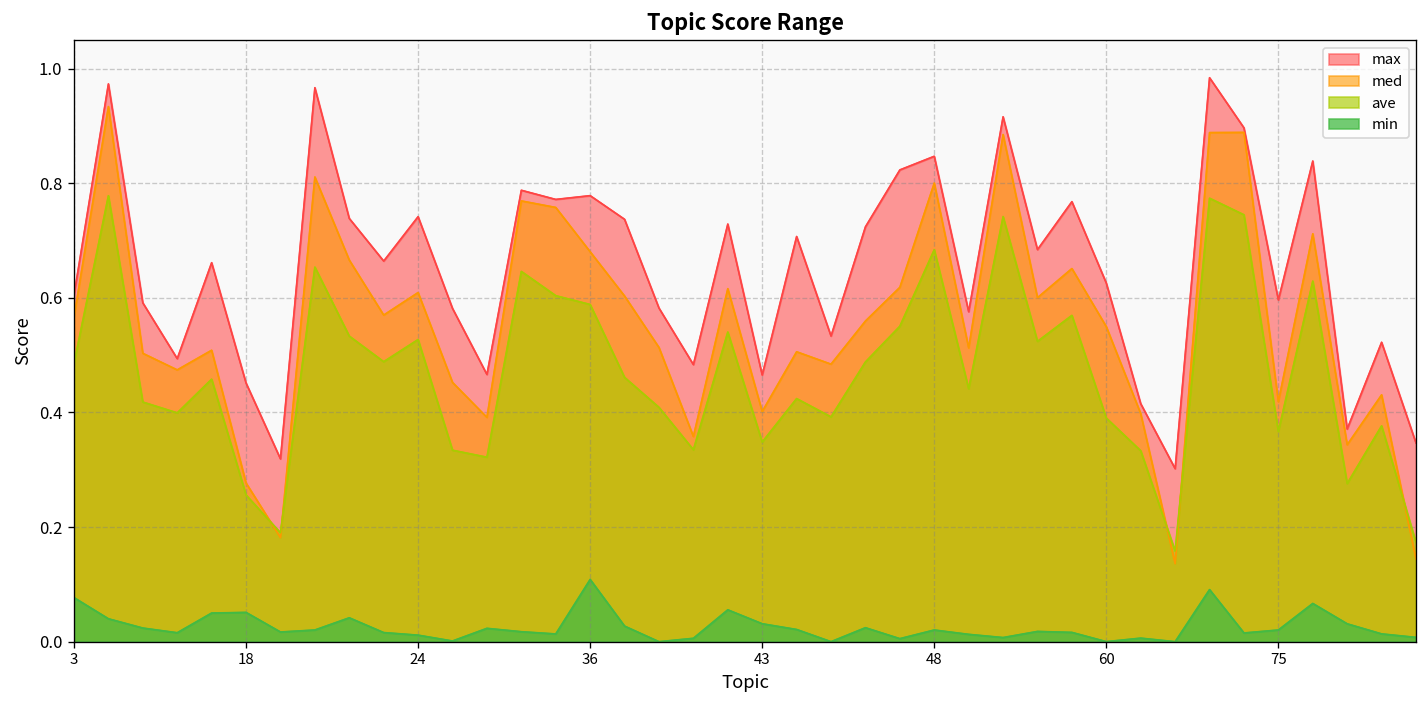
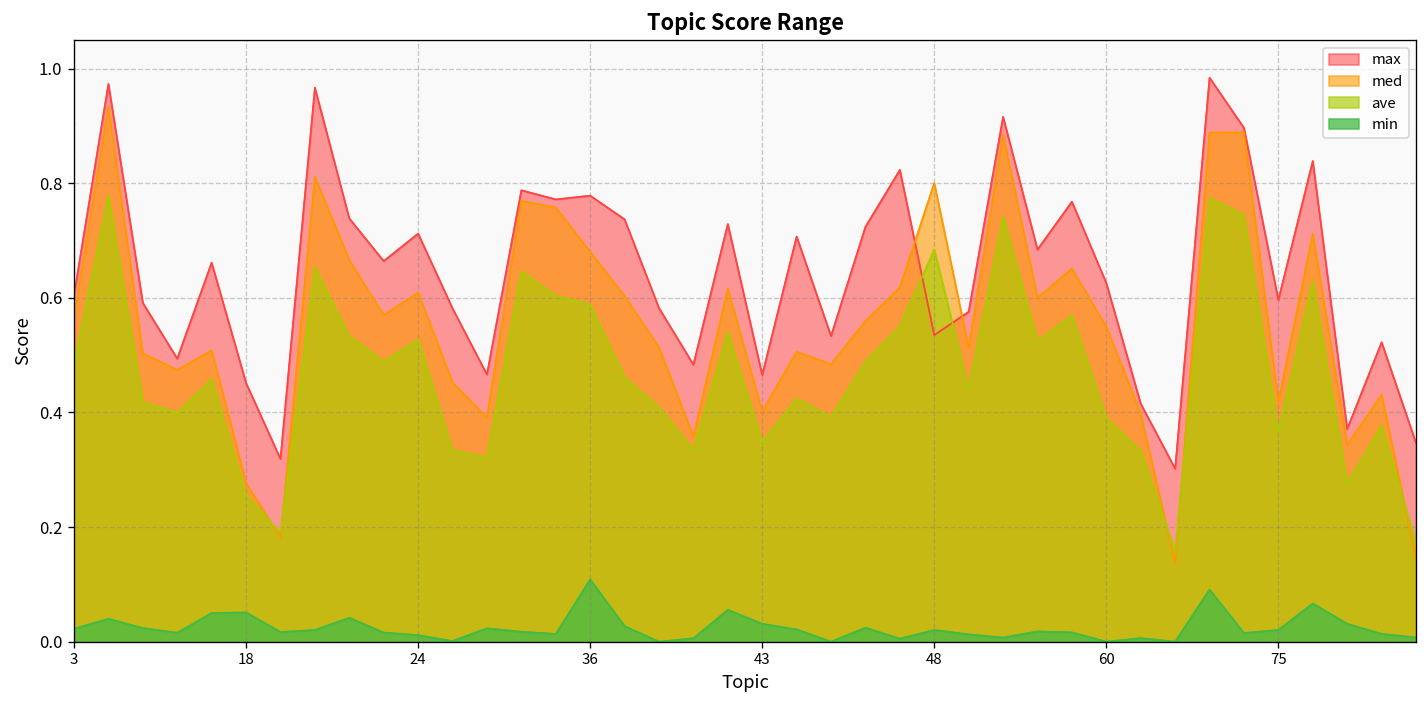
  {
    "max": {
      "3": 0.60,
      "18": 0.45,
-     "24": 0.74,
+     "24": 0.71,
      "36": 0.78,
      "43": 0.47,
-     "48": 0.85,
+     "48": 0.54,
      "60": 0.63,
      "75": 0.60
    },
    "med": {
      "3": 0.57,
      "18": 0.28,
      "24": 0.61,
      "36": 0.68,
      "43": 0.40,
      "48": 0.80,
      "60": 0.55,
      "75": 0.42
    },
    "ave": {
      "3": 0.49,
      "18": 0.26,
      "24": 0.53,
      "36": 0.59,
      "43": 0.35,
      "48": 0.68,
      "60": 0.39,
      "75": 0.37
    },
    "min": {
-     "3": 0.08,
+     "3": 0.02,
      "18": 0.05,
      "24": 0.01,
      "36": 0.11,
      "43": 0.03,
      "48": 0.02,
      "60": 0.00,
      "75": 0.02
    }
  }
